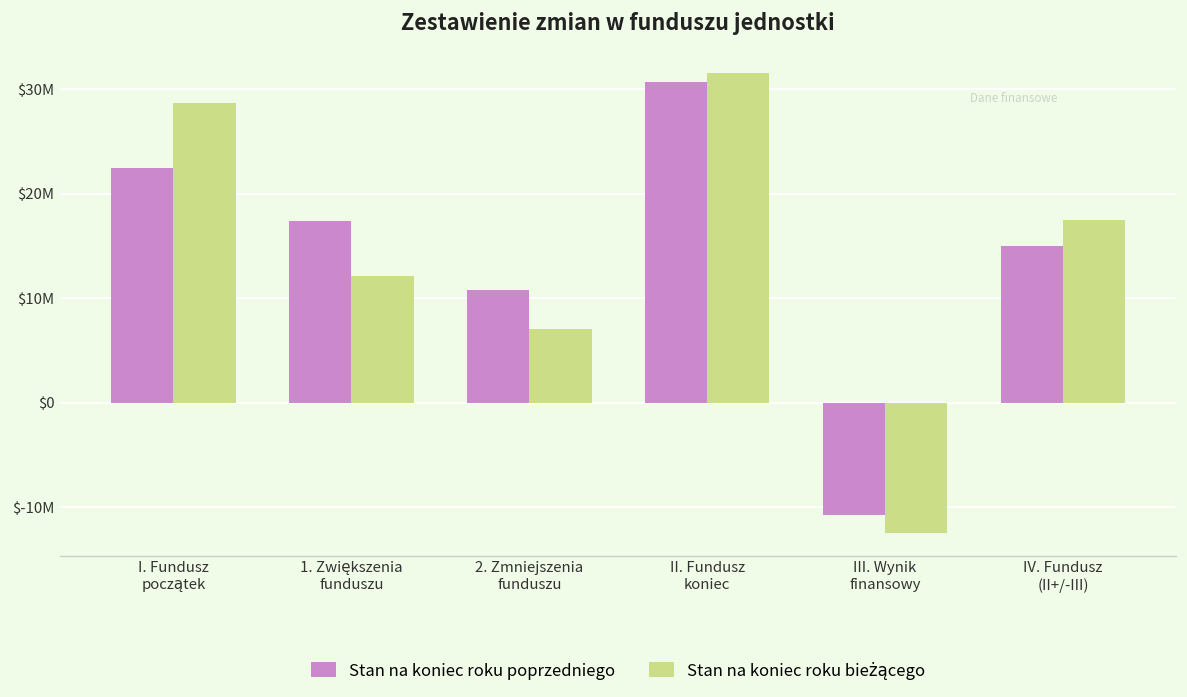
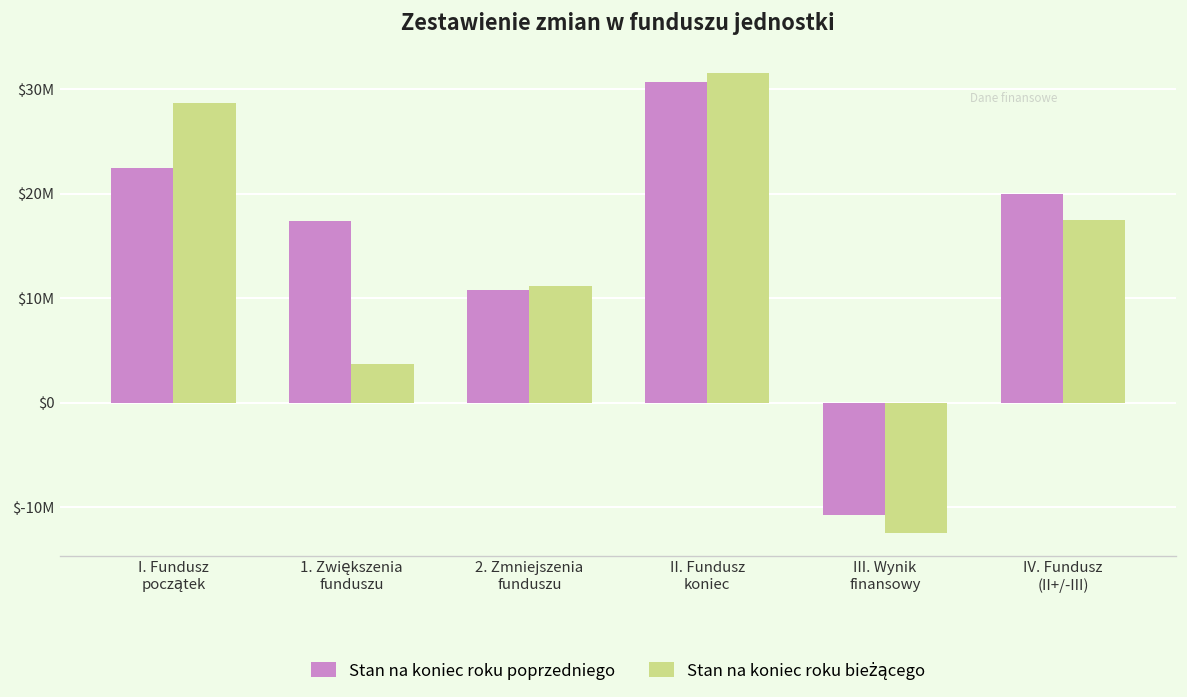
  {
    "Stan na koniec roku poprzedniego": {
      "I. Fundusz początek": "$23000000",
      "1. Zwiększenia funduszu": "$17000000",
      "2. Zmniejszenia funduszu": "$11000000",
      "II. Fundusz koniec": "$31000000",
      "III. Wynik finansowy": "$-11000000",
-     "IV. Fundusz (II+/-III)": "$15000000"
+     "IV. Fundusz (II+/-III)": "$20000000"
    },
    "Stan na koniec roku bieżącego": {
      "I. Fundusz początek": "$29000000",
-     "1. Zwiększenia funduszu": "$12000000",
-     "2. Zmniejszenia funduszu": "$7000000",
+     "1. Zwiększenia funduszu": "$4000000",
+     "2. Zmniejszenia funduszu": "$11000000",
      "II. Fundusz koniec": "$32000000",
      "III. Wynik finansowy": "$-12000000",
      "IV. Fundusz (II+/-III)": "$17000000"
    }
  }
